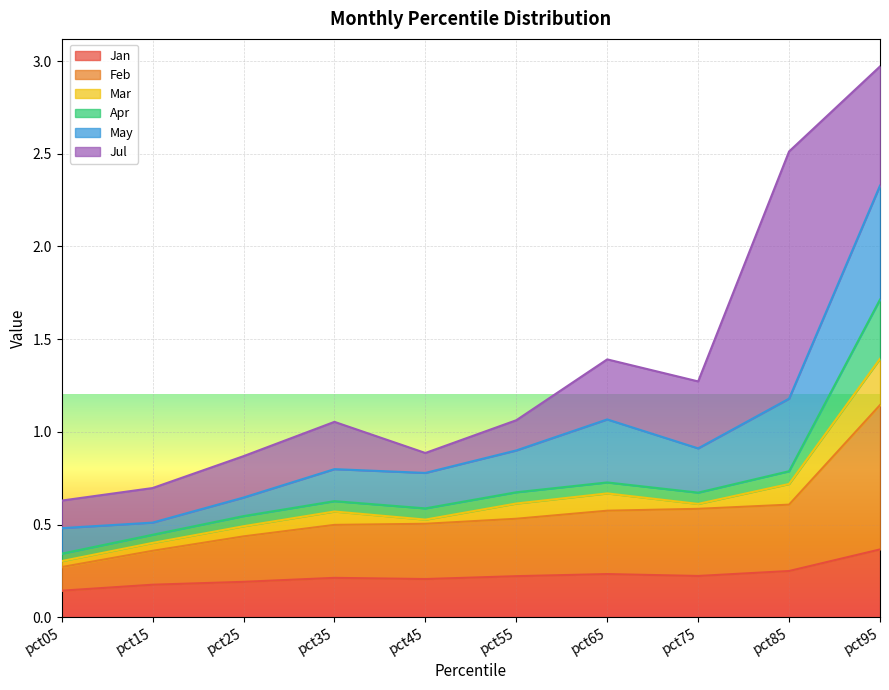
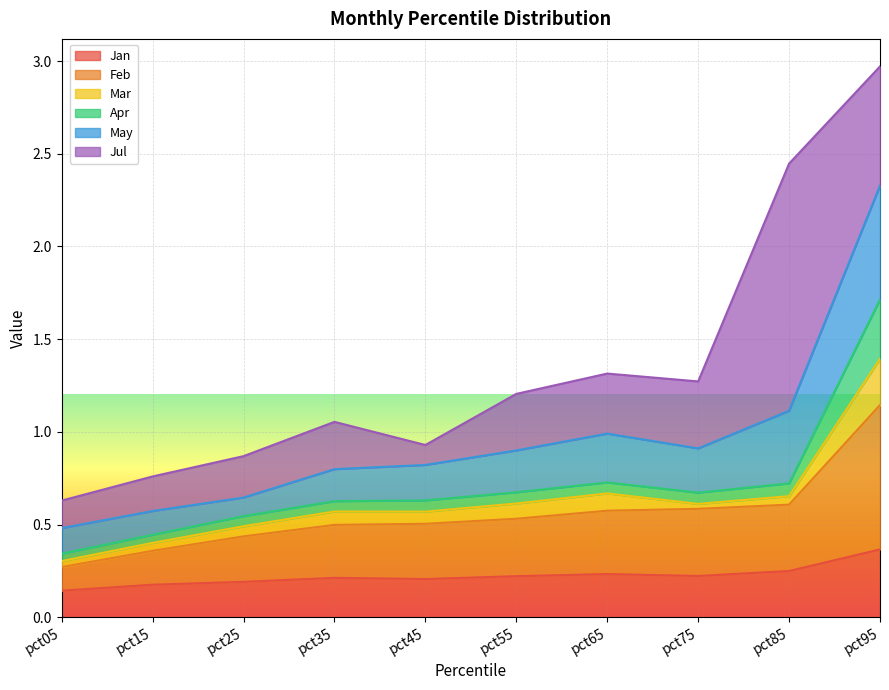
  {
    "Mar": {
      "pct05": 0.03,
      "pct15": 0.04,
      "pct25": 0.05,
      "pct35": 0.07,
-     "pct45": 0.02,
+     "pct45": 0.07,
      "pct55": 0.08,
      "pct65": 0.09,
      "pct75": 0.03,
-     "pct85": 0.11,
+     "pct85": 0.05,
      "pct95": 0.25
    },
    "Apr": {
      "pct05": 0.04,
      "pct15": 0.04,
      "pct25": 0.05,
      "pct35": 0.06,
      "pct45": 0.06,
      "pct55": 0.06,
      "pct65": 0.06,
      "pct75": 0.06,
      "pct85": 0.07,
      "pct95": 0.32
    },
    "May": {
      "pct05": 0.14,
-     "pct15": 0.07,
+     "pct15": 0.13,
      "pct25": 0.10,
      "pct35": 0.17,
      "pct45": 0.19,
      "pct55": 0.23,
-     "pct65": 0.34,
+     "pct65": 0.26,
      "pct75": 0.24,
      "pct85": 0.39,
      "pct95": 0.61
    },
    "Jul": {
      "pct05": 0.15,
      "pct15": 0.19,
      "pct25": 0.22,
      "pct35": 0.26,
      "pct45": 0.11,
-     "pct55": 0.16,
+     "pct55": 0.30,
      "pct65": 0.32,
      "pct75": 0.36,
      "pct85": 1.33,
      "pct95": 0.64
    }
  }
